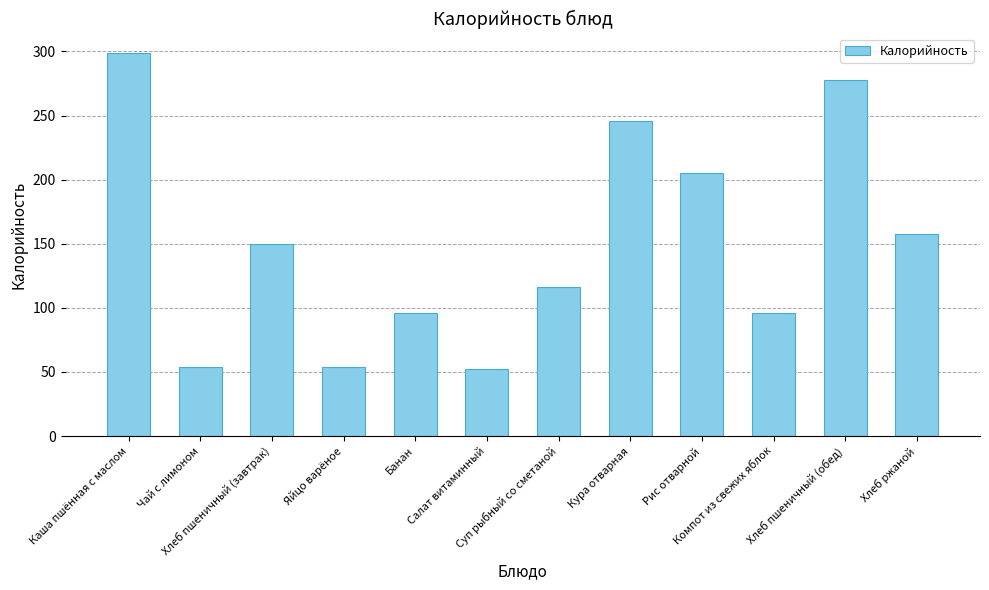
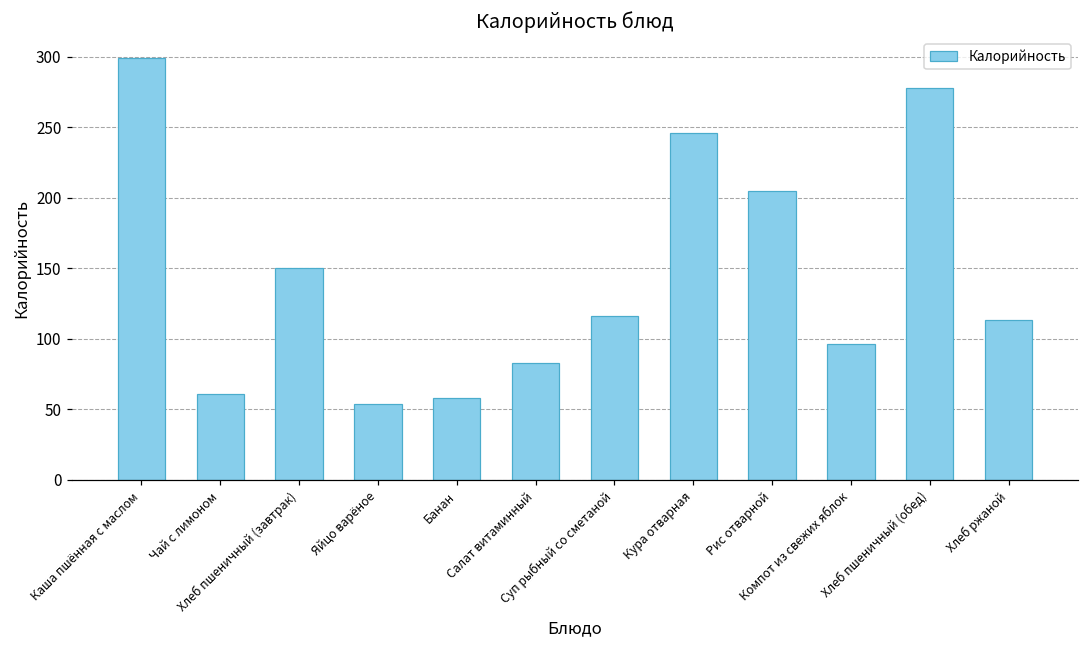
  {
    "Каша пшённая с маслом": 299,
-   "Чай с лимоном": 54,
+   "Чай с лимоном": 61,
    "Хлеб пшеничный (завтрак)": 150,
    "Яйцо варёное": 54,
-   "Банан": 96,
-   "Салат витаминный": 52,
+   "Банан": 58,
+   "Салат витаминный": 83,
    "Суп рыбный со сметаной": 116,
    "Кура отварная": 246,
    "Рис отварной": 205,
    "Компот из свежих яблок": 96,
    "Хлеб пшеничный (обед)": 278,
-   "Хлеб ржаной": 158
+   "Хлеб ржаной": 113
  }
